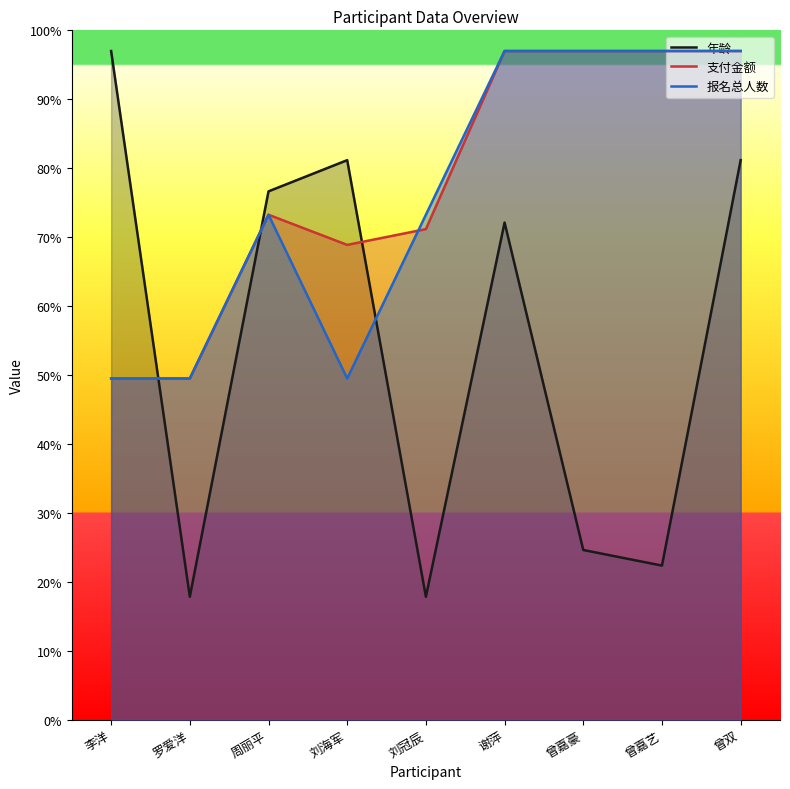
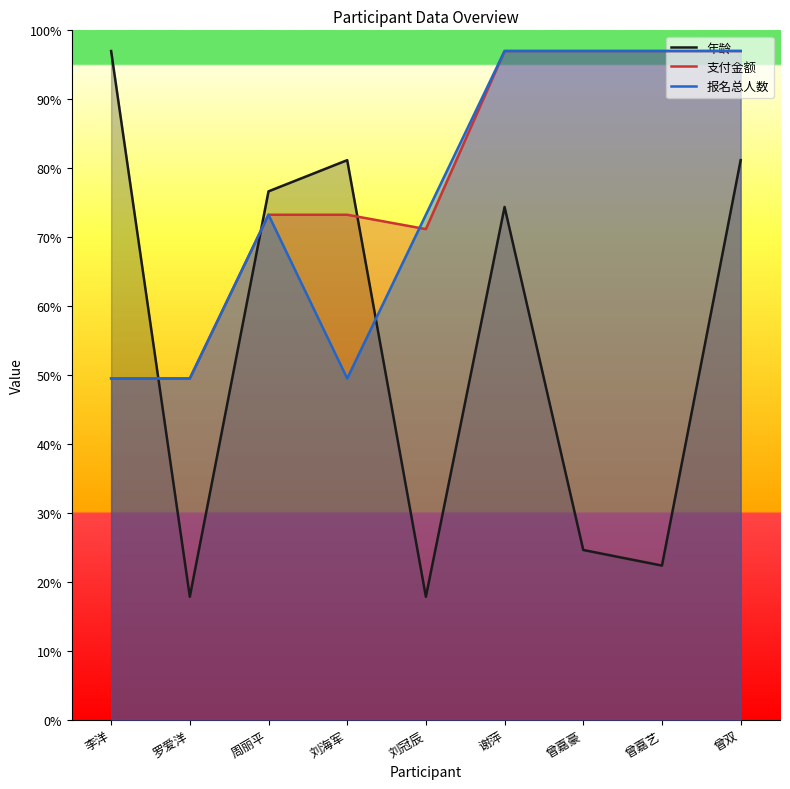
  {
    "年龄": {
      "李洋": "97%",
      "罗爱洋": "18%",
      "周丽平": "77%",
      "刘海军": "81%",
      "刘冠辰": "18%",
-     "谢萍": "72%",
+     "谢萍": "74%",
      "曾嘉豪": "25%",
      "曾嘉艺": "22%",
      "曾双": "81%"
    },
    "支付金额": {
-     "刘海军": "69%",
+     "刘海军": "73%",
      "刘冠辰": "71%"
    },
    "报名总人数": {
      "刘海军": "50%",
      "刘冠辰": "73%"
    }
  }
